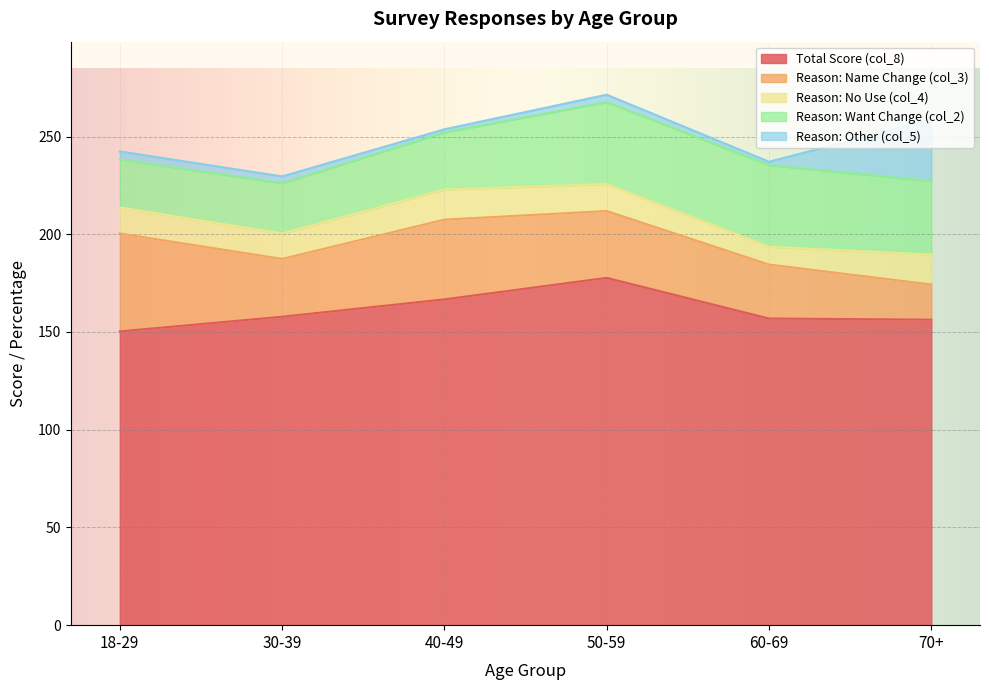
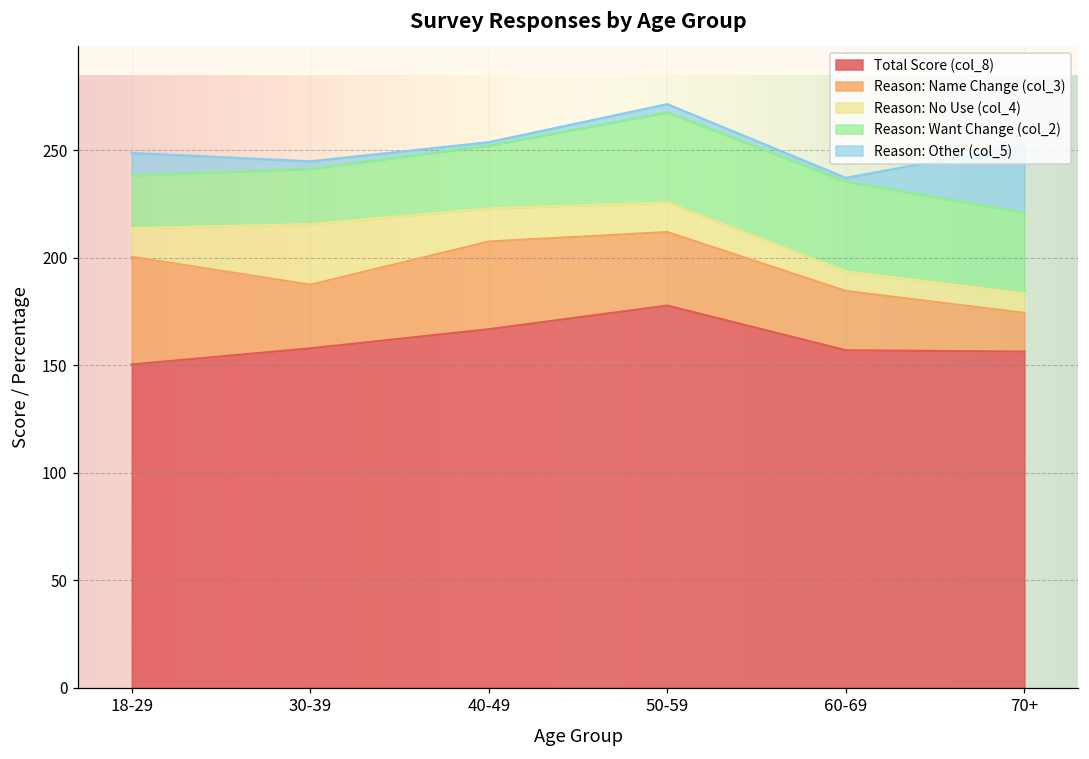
  {
    "Total Score (col_8)": {
      "18-29": 150,
      "30-39": 158,
      "40-49": 167,
      "50-59": 178,
      "60-69": 157,
      "70+": 156
    },
    "Reason: Name Change (col_3)": {
      "18-29": 50,
      "30-39": 30,
      "40-49": 41,
      "50-59": 34,
      "60-69": 28,
      "70+": 18
    },
    "Reason: No Use (col_4)": {
      "18-29": 13,
-     "30-39": 13,
+     "30-39": 28,
      "40-49": 15,
      "50-59": 14,
      "60-69": 9,
-     "70+": 15
+     "70+": 9
    },
    "Reason: Want Change (col_2)": {
      "18-29": 25,
      "30-39": 26,
      "40-49": 29,
      "50-59": 42,
      "60-69": 42,
      "70+": 38
    },
    "Reason: Other (col_5)": {
-     "18-29": 4,
+     "18-29": 10,
      "30-39": 4,
      "40-49": 2,
      "50-59": 4,
      "60-69": 2
    }
  }
